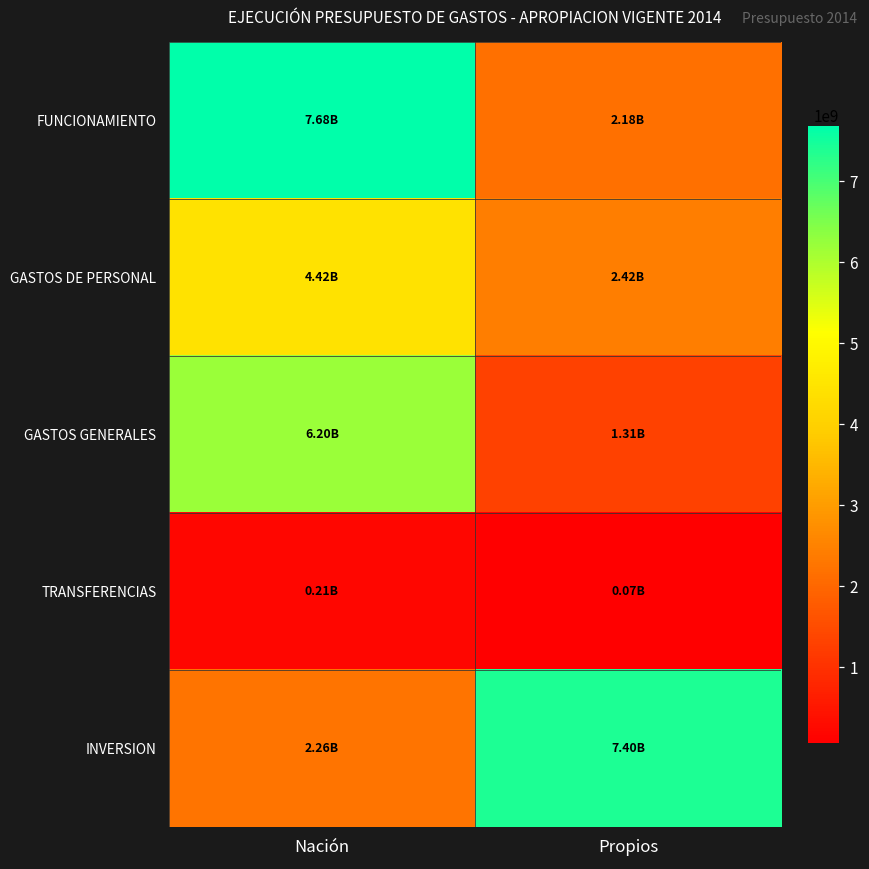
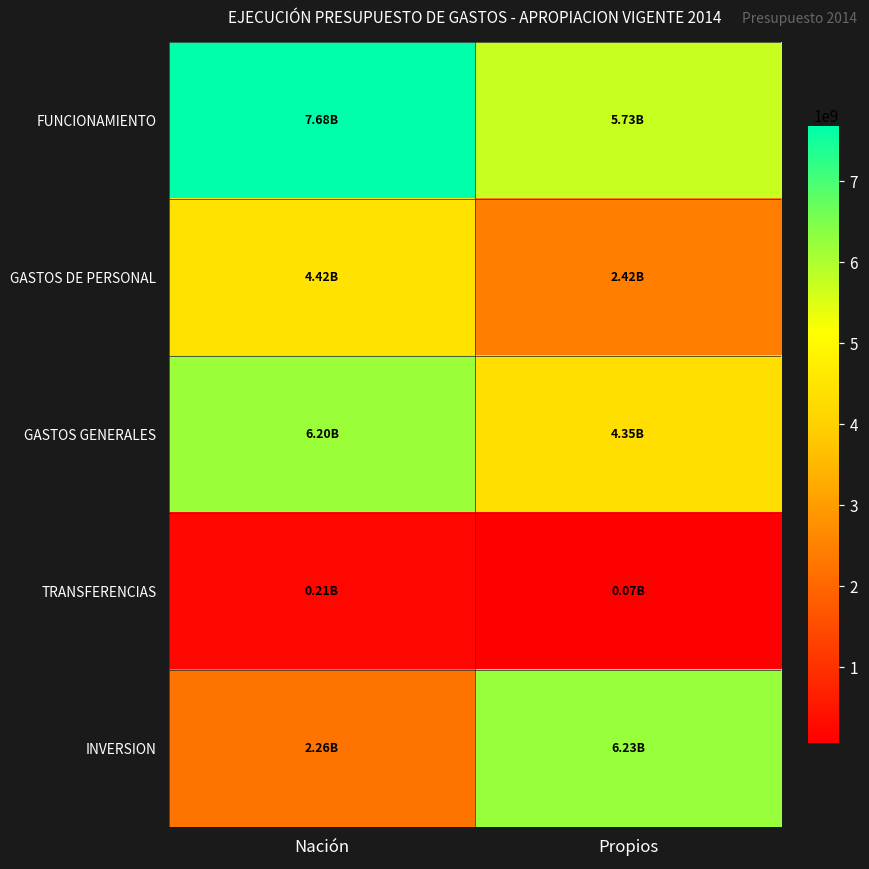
  {
    "FUNCIONAMIENTO": {
      "Nación": "7.68B",
-     "Propios": "2.18B"
+     "Propios": "5.73B"
    },
    "GASTOS DE PERSONAL": {
      "Nación": "4.42B",
      "Propios": "2.42B"
    },
    "GASTOS GENERALES": {
      "Nación": "6.20B",
-     "Propios": "1.31B"
+     "Propios": "4.35B"
    },
    "TRANSFERENCIAS": {
      "Nación": "0.21B",
      "Propios": "0.07B"
    },
    "INVERSION": {
      "Nación": "2.26B",
-     "Propios": "7.40B"
+     "Propios": "6.23B"
    }
  }
